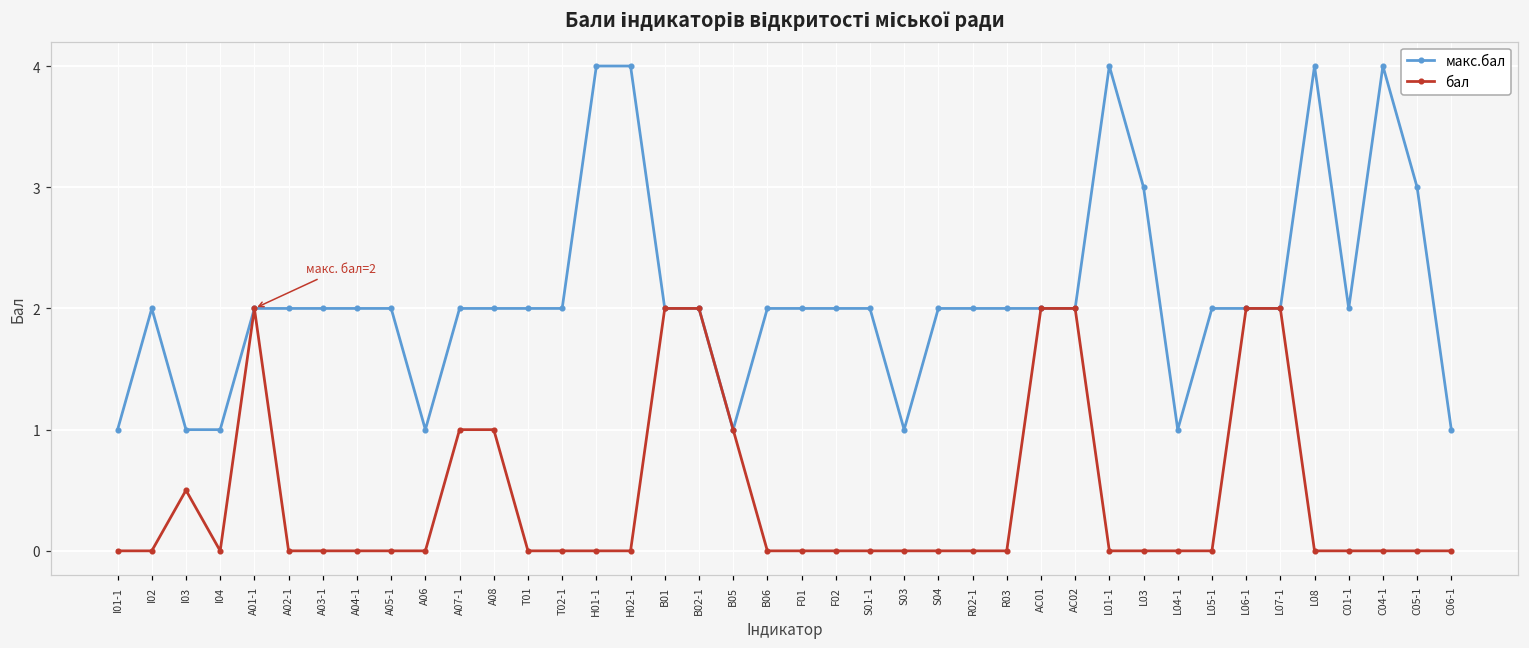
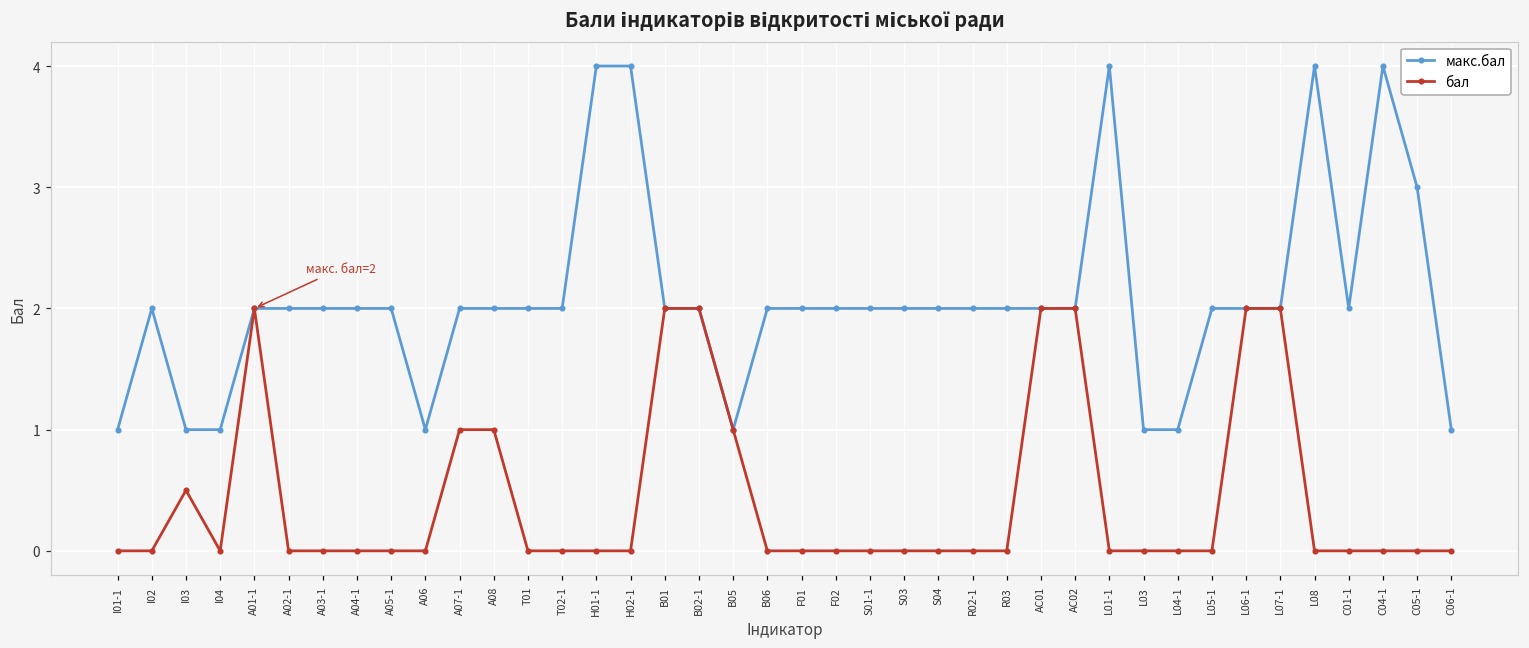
  {
    "макс.бал": {
      "I01-1": 1,
      "I02": 2,
      "I03": 1,
      "I04": 1,
      "A05-1": 2,
      "A06": 1,
      "A07-1": 2,
      "А08": 2,
      "T01": 2,
      "T02-1": 2,
      "H01-1": 4,
      "H02-1": 4,
      "B06": 2,
      "F01": 2,
      "F02": 2,
      "S01-1": 2,
-     "S03": 1,
+     "S03": 2,
      "S04": 2,
      "R02-1": 2,
      "R03": 2,
      "L01-1": 4,
-     "L03": 3,
+     "L03": 1,
      "L04-1": 1,
      "L05-1": 2,
      "L08": 4,
      "C01-1": 2,
      "С04-1": 4,
      "C05-1": 3,
      "C06-1": 1
    },
    "бал": {
      "I01-1": 0,
      "I02": 0,
      "I03": 0.50,
      "I04": 0,
      "А02-1": 0,
      "А03-1": 0,
      "A04-1": 0,
      "A05-1": 0,
      "A06": 0,
      "A07-1": 1,
      "А08": 1,
      "T01": 0,
      "T02-1": 0,
      "H01-1": 0,
      "H02-1": 0,
      "B06": 0,
      "F01": 0,
      "F02": 0,
      "S01-1": 0,
      "S03": 0,
      "S04": 0,
      "R02-1": 0,
      "R03": 0,
      "L01-1": 0,
      "L03": 0,
      "L04-1": 0,
      "L05-1": 0,
      "L08": 0,
      "C01-1": 0,
      "С04-1": 0,
      "C05-1": 0,
      "C06-1": 0
    }
  }
